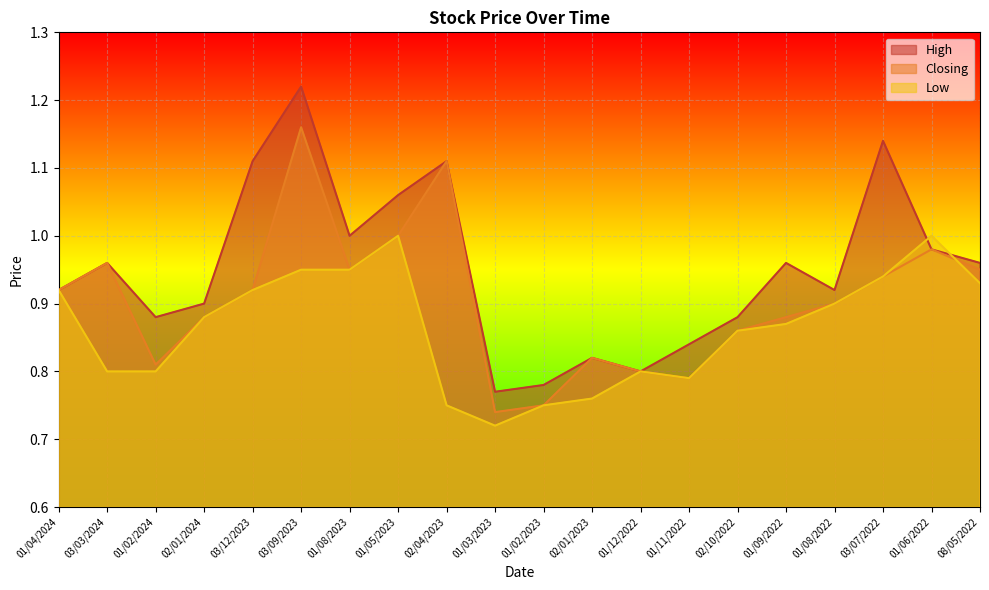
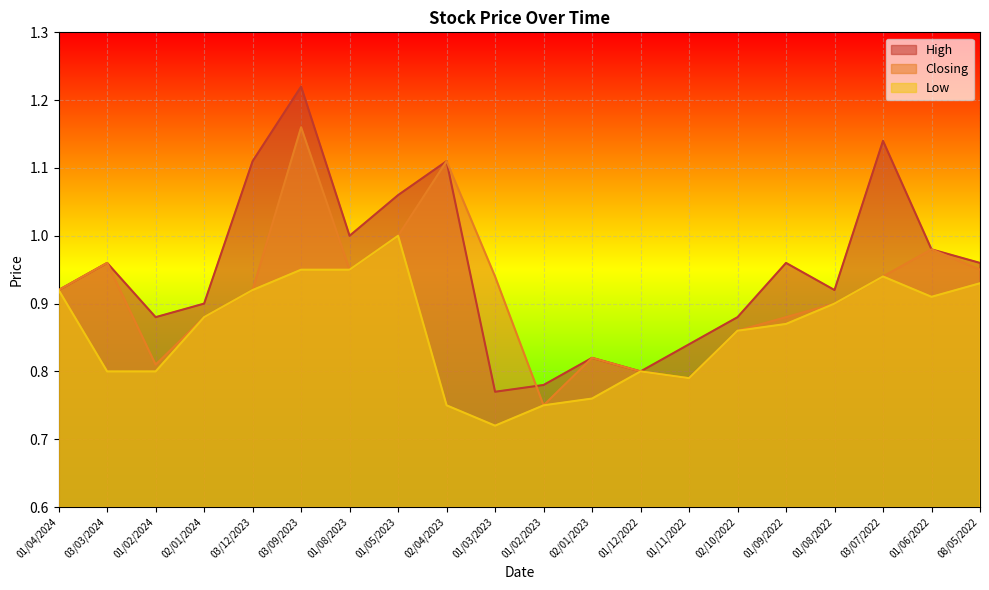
  {
    "High": {
      "01/02/2024": 0.88,
      "02/01/2024": 0.90,
      "03/12/2023": 1.11,
      "03/09/2023": 1.22,
      "01/08/2023": 1.00,
      "01/05/2023": 1.06,
      "01/03/2023": 0.77,
      "01/02/2023": 0.78,
      "01/11/2022": 0.84,
      "02/10/2022": 0.88,
      "01/09/2022": 0.96,
      "01/08/2022": 0.92,
      "03/07/2022": 1.14,
      "08/05/2022": 0.96
    },
    "Closing": {
      "01/02/2024": 0.81,
      "03/09/2023": 1.16,
-     "01/03/2023": 0.74,
+     "01/03/2023": 0.94,
      "01/09/2022": 0.88,
      "08/05/2022": 0.95
    },
    "Low": {
      "03/03/2024": 0.80,
      "01/02/2024": 0.80,
      "03/09/2023": 0.95,
      "02/04/2023": 0.75,
      "01/03/2023": 0.72,
      "02/01/2023": 0.76,
      "01/09/2022": 0.87,
-     "01/06/2022": 1.00,
+     "01/06/2022": 0.91,
      "08/05/2022": 0.93
    }
  }
